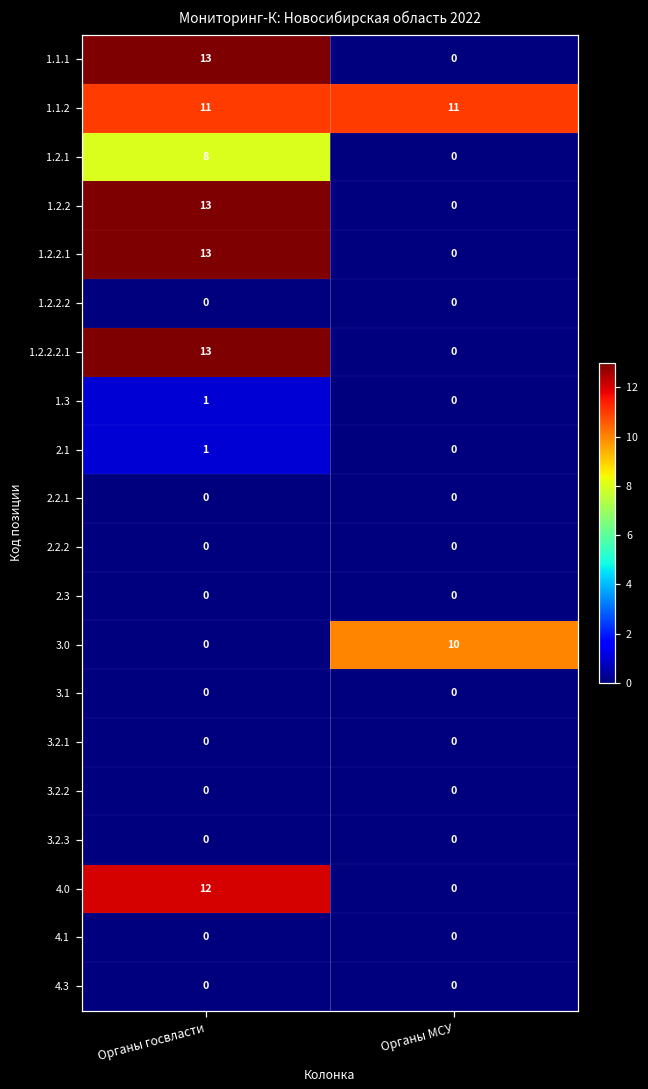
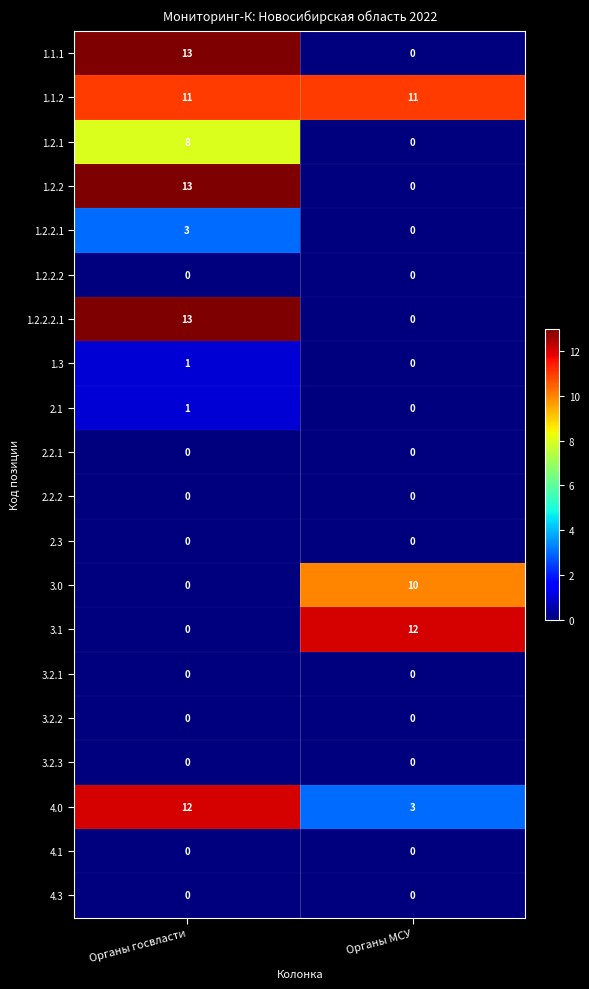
  {
    "1.1.1": {
      "Органы госвласти": 13,
      "Органы МСУ": 0
    },
    "1.1.2": {
      "Органы госвласти": 11,
      "Органы МСУ": 11
    },
    "1.2.1": {
      "Органы госвласти": 8,
      "Органы МСУ": 0
    },
    "1.2.2": {
      "Органы госвласти": 13,
      "Органы МСУ": 0
    },
    "1.2.2.1": {
-     "Органы госвласти": 13,
+     "Органы госвласти": 3,
      "Органы МСУ": 0
    },
    "1.2.2.2": {
      "Органы госвласти": 0,
      "Органы МСУ": 0
    },
    "1.2.2.2.1": {
      "Органы госвласти": 13,
      "Органы МСУ": 0
    },
    "1.3": {
      "Органы госвласти": 1,
      "Органы МСУ": 0
    },
    "2.1": {
      "Органы госвласти": 1,
      "Органы МСУ": 0
    },
    "2.2.1": {
      "Органы госвласти": 0,
      "Органы МСУ": 0
    },
    "2.2.2": {
      "Органы госвласти": 0,
      "Органы МСУ": 0
    },
    "2.3": {
      "Органы госвласти": 0,
      "Органы МСУ": 0
    },
    "3.0": {
      "Органы госвласти": 0,
      "Органы МСУ": 10
    },
    "3.1": {
      "Органы госвласти": 0,
-     "Органы МСУ": 0
+     "Органы МСУ": 12
    },
    "3.2.1": {
      "Органы госвласти": 0,
      "Органы МСУ": 0
    },
    "3.2.2": {
      "Органы госвласти": 0,
      "Органы МСУ": 0
    },
    "3.2.3": {
      "Органы госвласти": 0,
      "Органы МСУ": 0
    },
    "4.0": {
      "Органы госвласти": 12,
-     "Органы МСУ": 0
+     "Органы МСУ": 3
    },
    "4.1": {
      "Органы госвласти": 0,
      "Органы МСУ": 0
    },
    "4.3": {
      "Органы госвласти": 0,
      "Органы МСУ": 0
    }
  }
